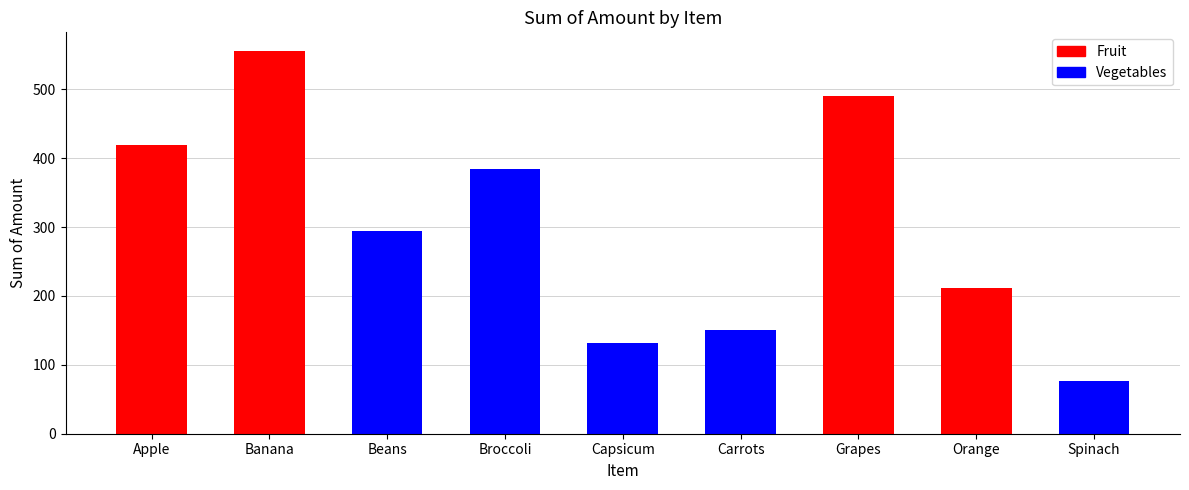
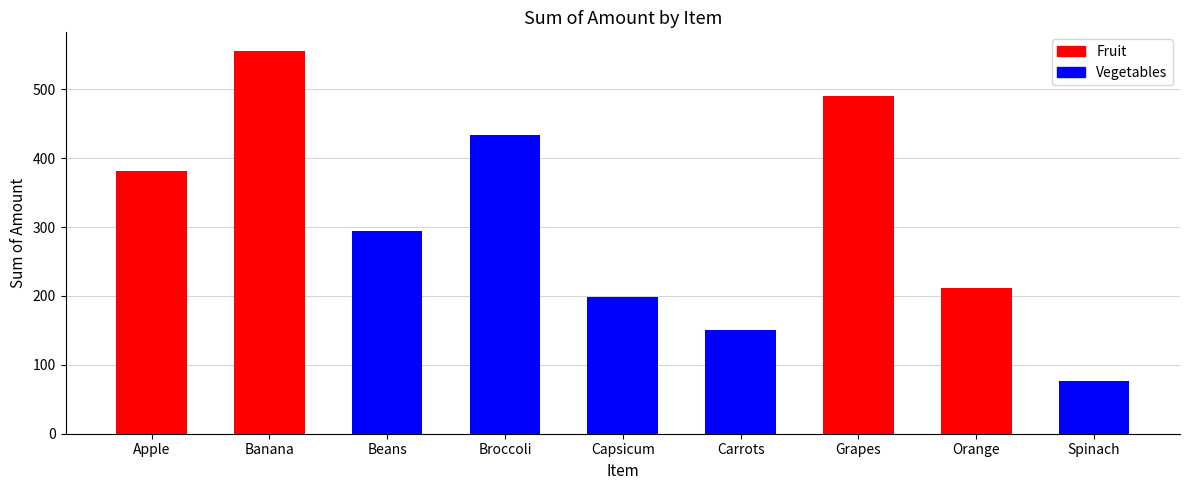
  {
-   "Apple": 420,
+   "Apple": 380,
    "Banana": 560,
    "Beans": 290,
-   "Broccoli": 390,
-   "Capsicum": 130,
+   "Broccoli": 430,
+   "Capsicum": 200,
    "Carrots": 150,
    "Grapes": 490,
    "Orange": 210,
    "Spinach": 80
  }
